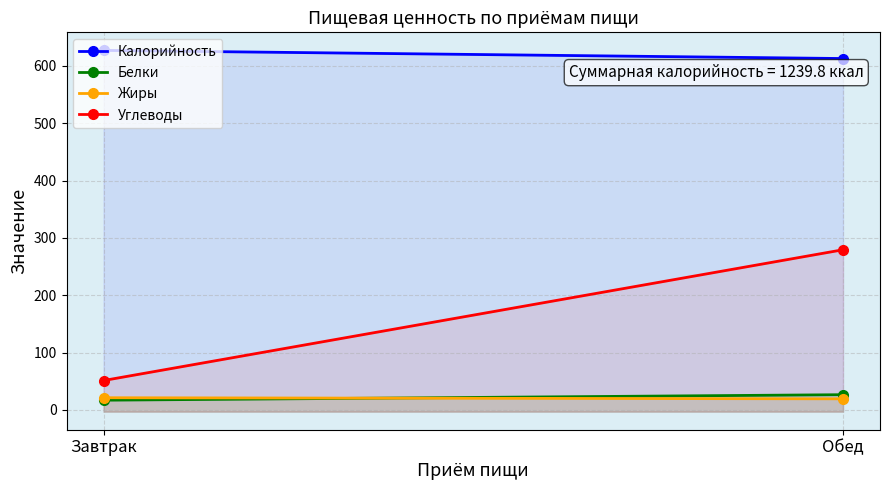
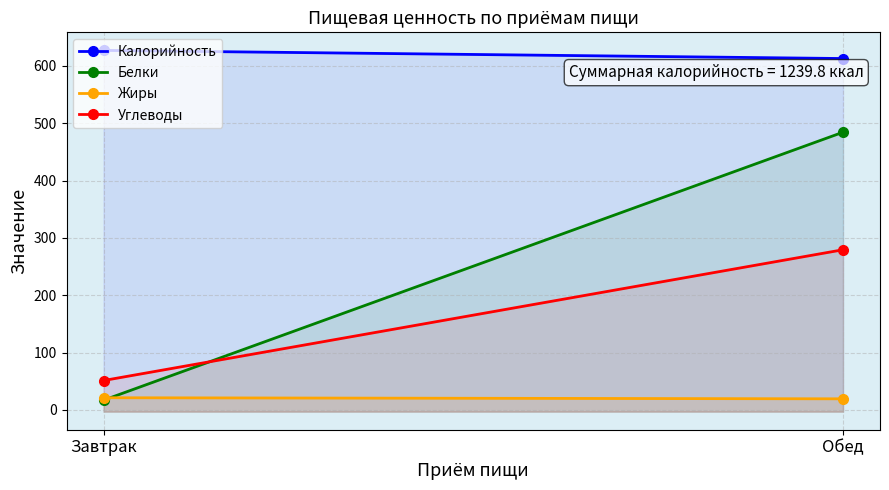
  {
    "Белки": {
-     "Обед": 30
+     "Обед": 480
    },
    "Жиры": {
      "Обед": 20
    },
    "Углеводы": {
      "Завтрак": 50,
      "Обед": 280
    }
  }
